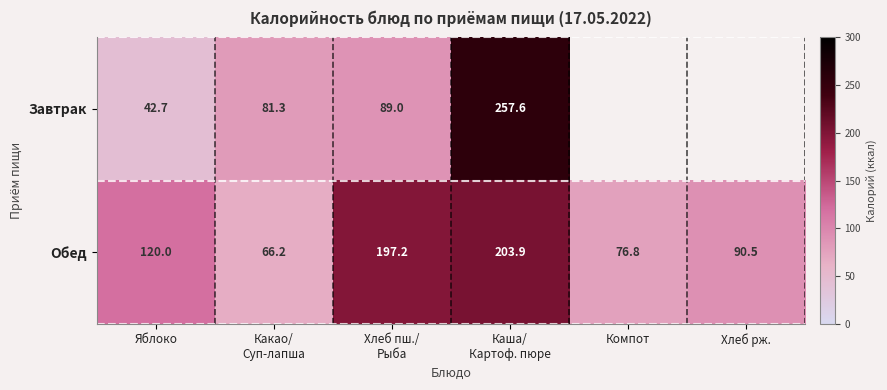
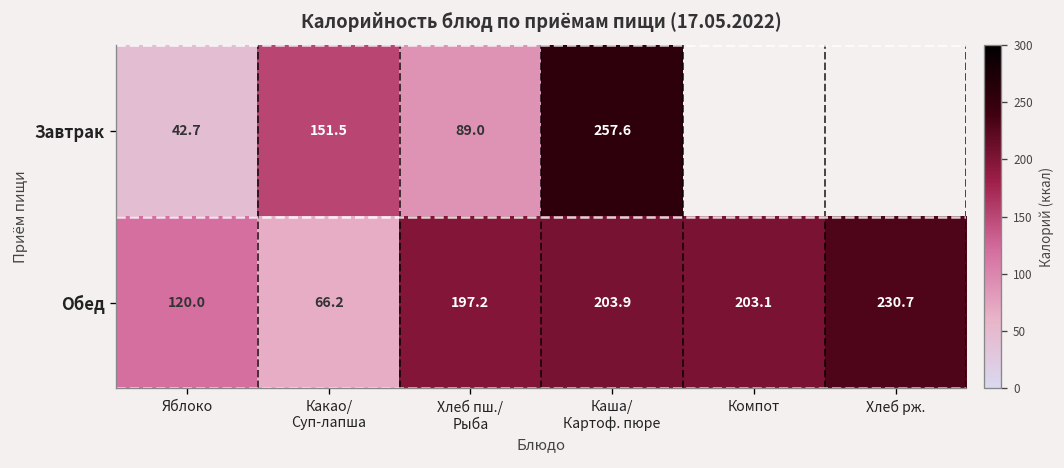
  {
    "Завтрак": {
      "Яблоко": 42.7,
-     "Какао/ Суп-лапша": 81.3,
+     "Какао/ Суп-лапша": 151.5,
      "Хлеб пш./ Рыба": 89.0,
      "Каша/ Картоф. пюре": 257.6
    },
    "Обед": {
      "Яблоко": 120.0,
      "Какао/ Суп-лапша": 66.2,
      "Хлеб пш./ Рыба": 197.2,
      "Каша/ Картоф. пюре": 203.9,
-     "Компот": 76.8,
-     "Хлеб рж.": 90.5
+     "Компот": 203.1,
+     "Хлеб рж.": 230.7
    }
  }
